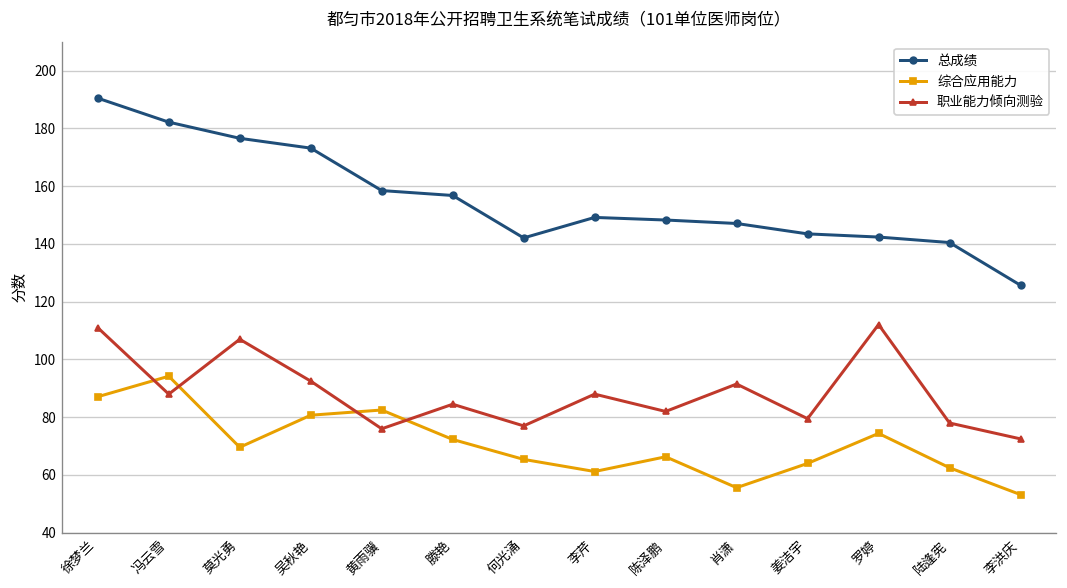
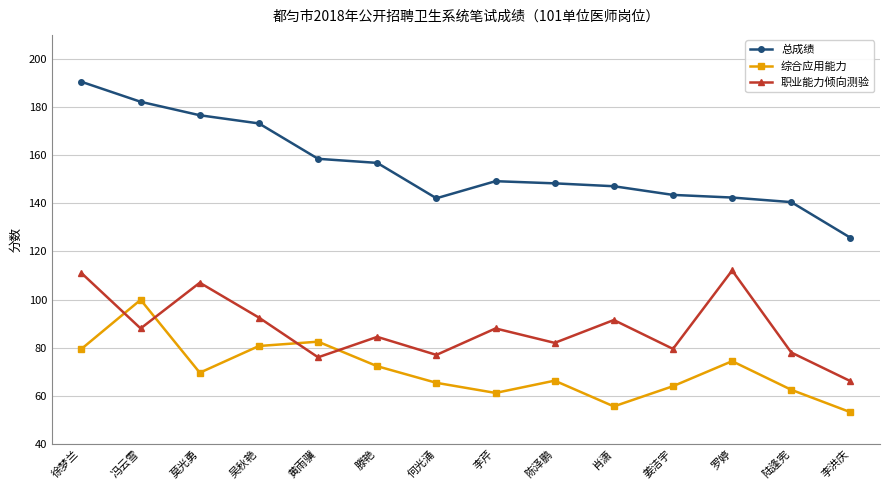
  {
    "总成绩": {
      "徐梦兰": 191,
      "冯云雪": 182,
      "莫光勇": 177,
      "吴秋艳": 173,
      "黄雨骥": 159,
      "滕艳": 157,
      "何光涌": 142,
      "李芹": 149,
      "陈泽鹏": 148,
      "肖潇": 147,
      "姜洁宇": 144,
      "罗婷": 142,
      "陆逢宪": 141,
      "李洪庆": 126
    },
    "综合应用能力": {
-     "徐梦兰": 87,
-     "冯云雪": 94,
+     "徐梦兰": 80,
+     "冯云雪": 100,
      "莫光勇": 70,
      "吴秋艳": 81,
      "黄雨骥": 83,
      "滕艳": 72,
      "何光涌": 65,
      "李芹": 61,
      "陈泽鹏": 66,
      "肖潇": 56,
      "姜洁宇": 64,
      "罗婷": 74,
      "陆逢宪": 63,
      "李洪庆": 53
    },
    "职业能力倾向测验": {
      "徐梦兰": 111,
      "冯云雪": 88,
      "莫光勇": 107,
      "吴秋艳": 93,
      "黄雨骥": 76,
      "滕艳": 85,
      "何光涌": 77,
      "李芹": 88,
      "陈泽鹏": 82,
      "肖潇": 92,
      "姜洁宇": 80,
      "罗婷": 112,
      "陆逢宪": 78,
-     "李洪庆": 73
+     "李洪庆": 66
    }
  }
